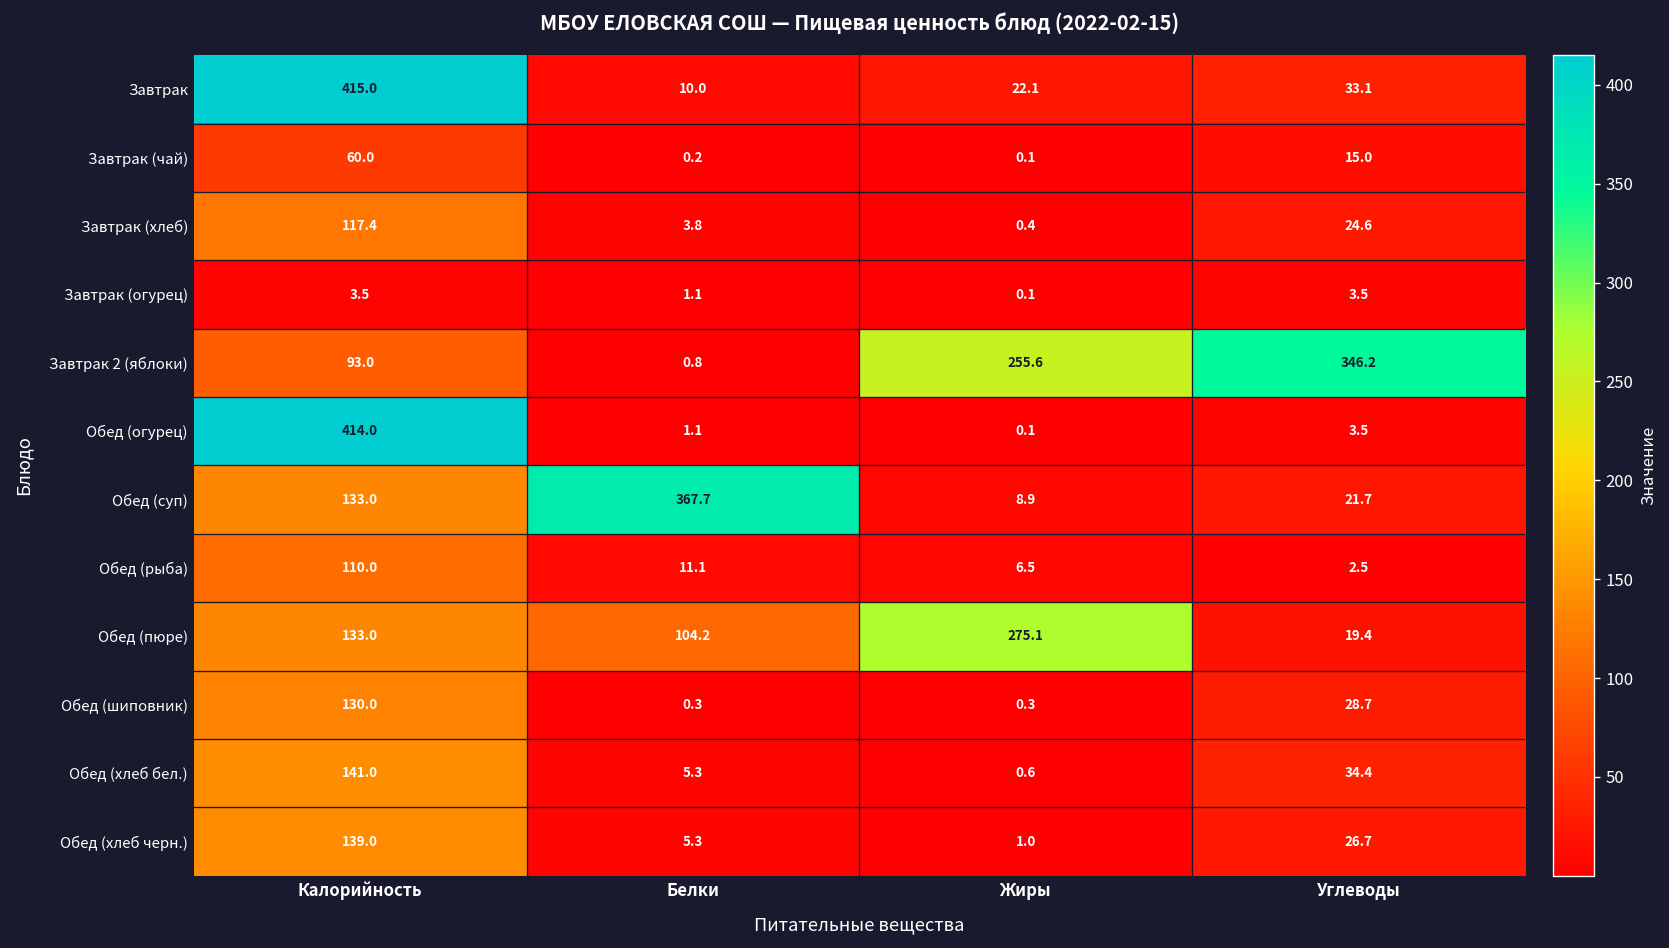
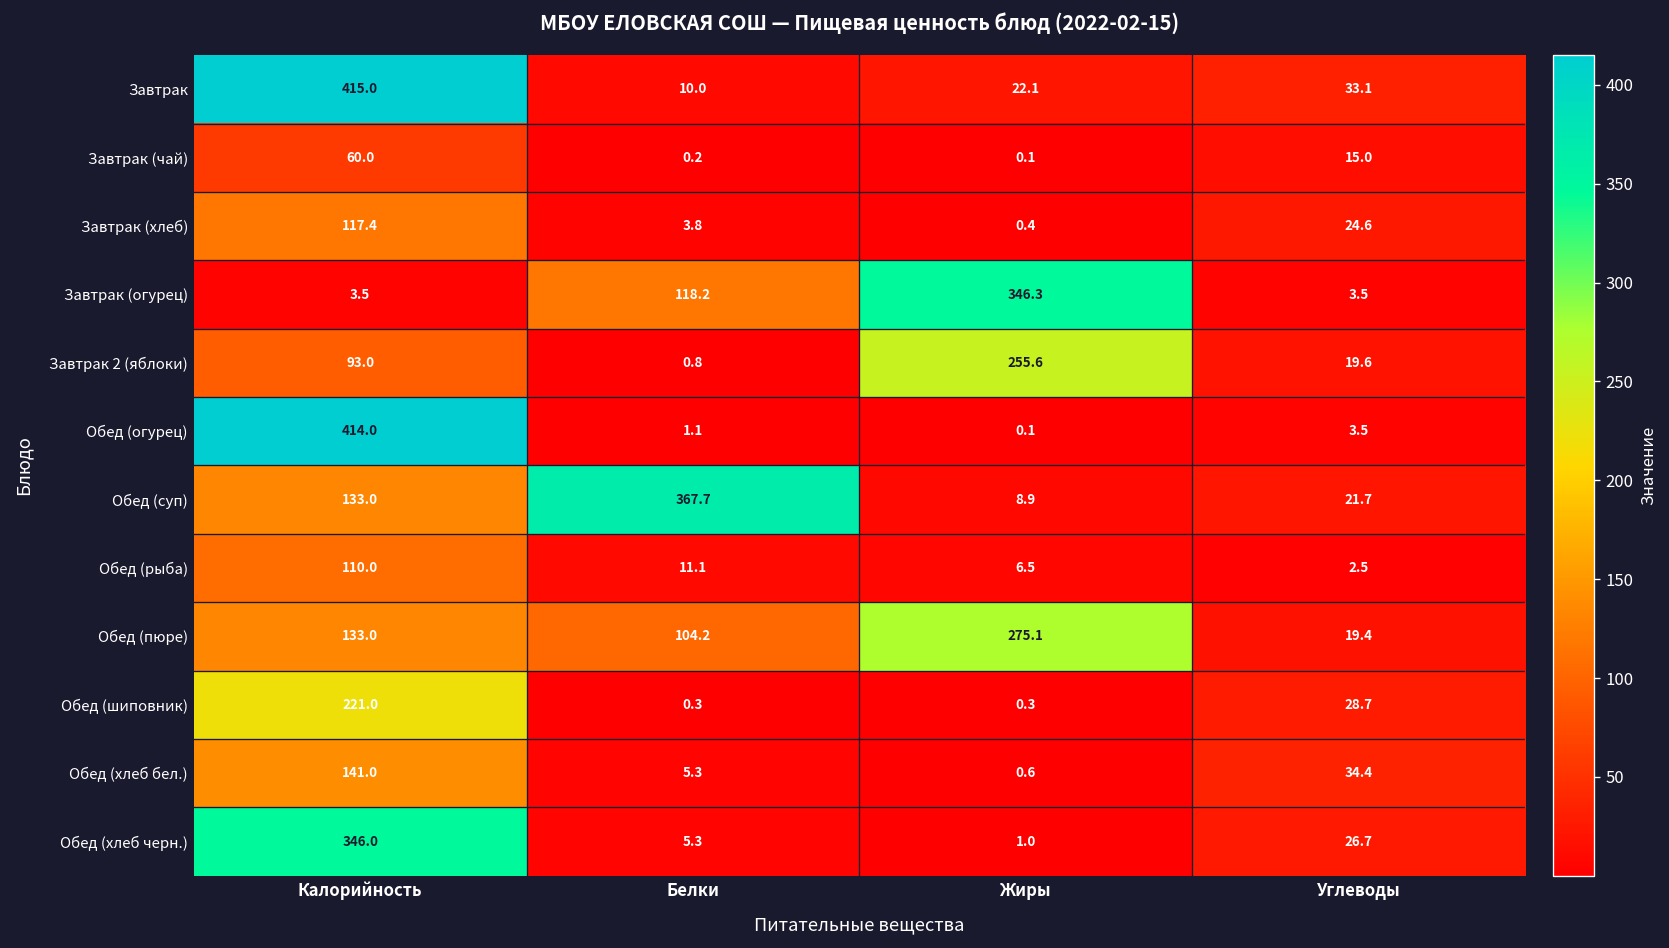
  {
    "Завтрак": {
      "Калорийность": 415.0,
      "Белки": 10.0,
      "Жиры": 22.1,
      "Углеводы": 33.1
    },
    "Завтрак (чай)": {
      "Калорийность": 60.0,
      "Белки": 0.2,
      "Жиры": 0.1,
      "Углеводы": 15.0
    },
    "Завтрак (хлеб)": {
      "Калорийность": 117.4,
      "Белки": 3.8,
      "Жиры": 0.4,
      "Углеводы": 24.6
    },
    "Завтрак (огурец)": {
      "Калорийность": 3.5,
-     "Белки": 1.1,
-     "Жиры": 0.1,
+     "Белки": 118.2,
+     "Жиры": 346.3,
      "Углеводы": 3.5
    },
    "Завтрак 2 (яблоки)": {
      "Калорийность": 93.0,
      "Белки": 0.8,
      "Жиры": 255.6,
-     "Углеводы": 346.2
+     "Углеводы": 19.6
    },
    "Обед (огурец)": {
      "Калорийность": 414.0,
      "Белки": 1.1,
      "Жиры": 0.1,
      "Углеводы": 3.5
    },
    "Обед (суп)": {
      "Калорийность": 133.0,
      "Белки": 367.7,
      "Жиры": 8.9,
      "Углеводы": 21.7
    },
    "Обед (рыба)": {
      "Калорийность": 110.0,
      "Белки": 11.1,
      "Жиры": 6.5,
      "Углеводы": 2.5
    },
    "Обед (пюре)": {
      "Калорийность": 133.0,
      "Белки": 104.2,
      "Жиры": 275.1,
      "Углеводы": 19.4
    },
    "Обед (шиповник)": {
-     "Калорийность": 130.0,
+     "Калорийность": 221.0,
      "Белки": 0.3,
      "Жиры": 0.3,
      "Углеводы": 28.7
    },
    "Обед (хлеб бел.)": {
      "Калорийность": 141.0,
      "Белки": 5.3,
      "Жиры": 0.6,
      "Углеводы": 34.4
    },
    "Обед (хлеб черн.)": {
-     "Калорийность": 139.0,
+     "Калорийность": 346.0,
      "Белки": 5.3,
      "Жиры": 1.0,
      "Углеводы": 26.7
    }
  }
